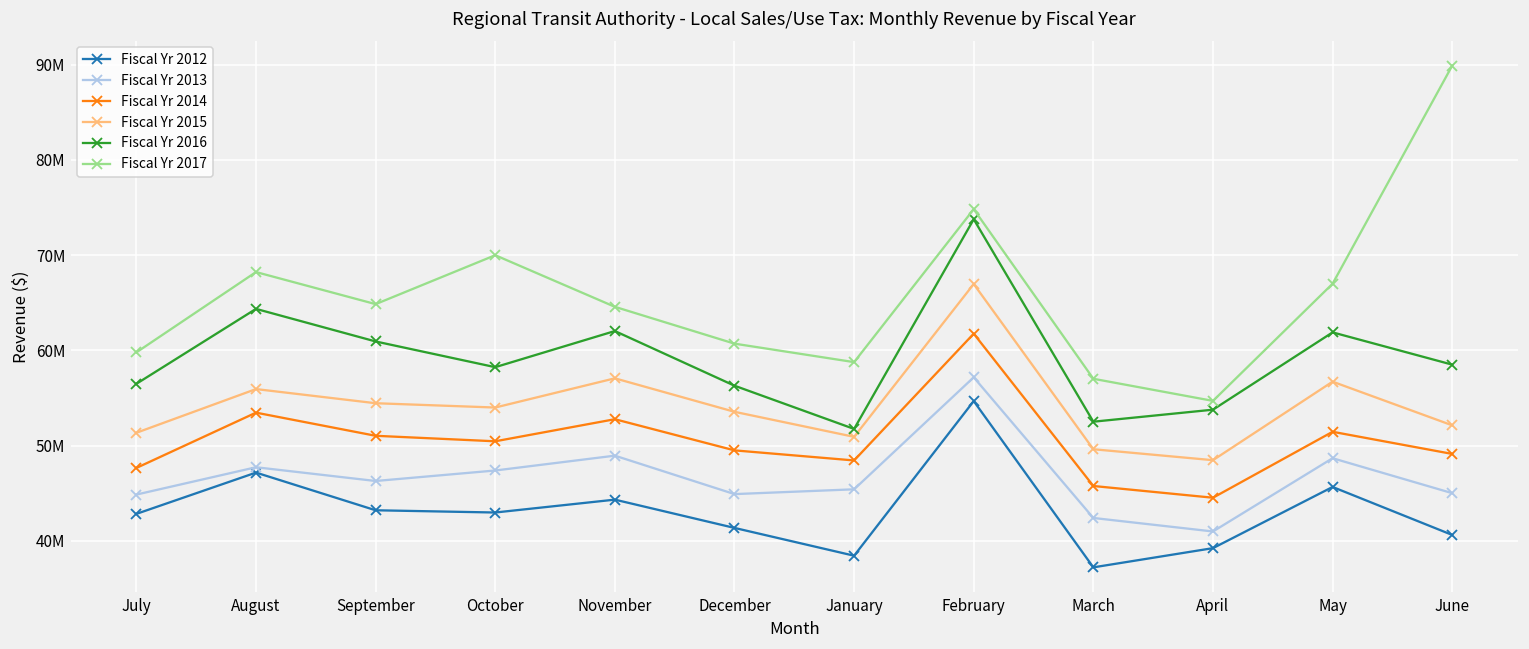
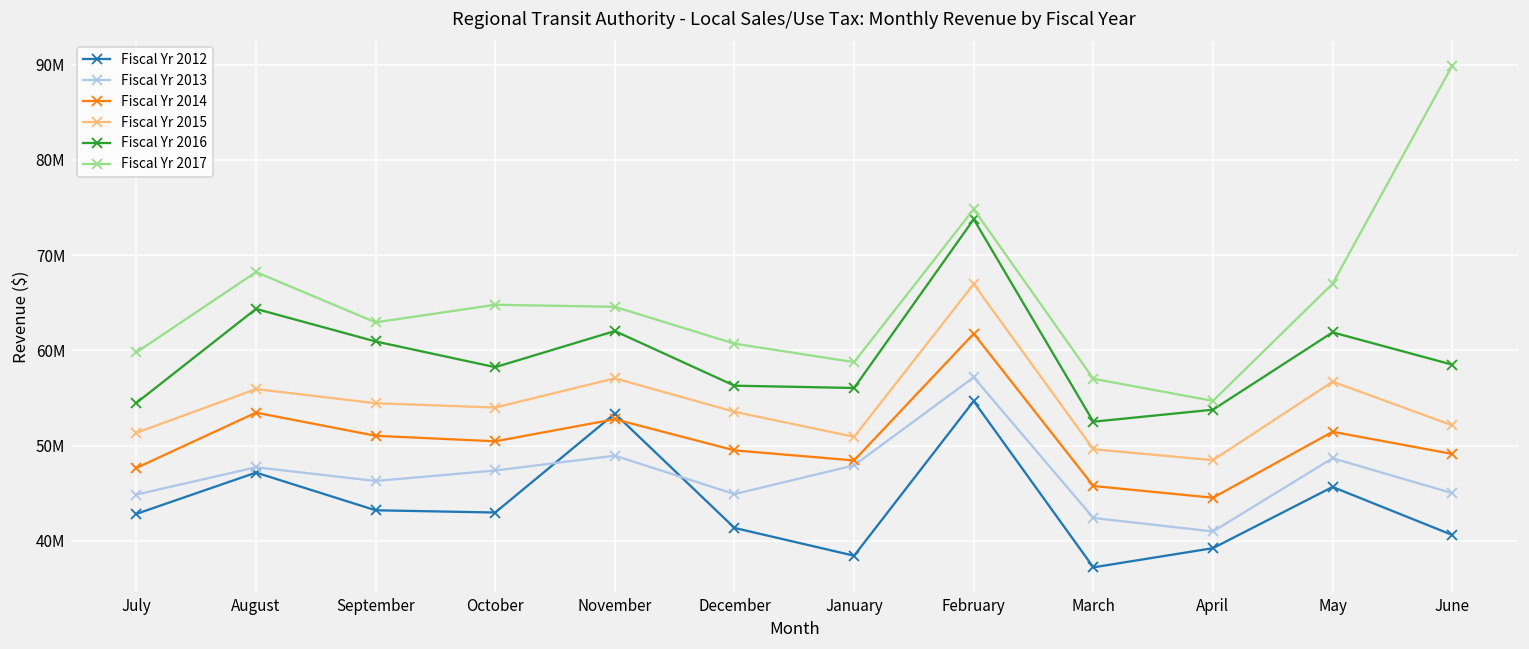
  {
    "Fiscal Yr 2012": {
      "July": 43000000,
      "August": 47000000,
      "September": 43000000,
      "October": 43000000,
-     "November": 44000000,
+     "November": 53000000,
      "December": 41000000,
      "January": 38000000,
      "February": 55000000,
      "March": 37000000,
      "April": 39000000,
      "May": 46000000,
      "June": 41000000
    },
    "Fiscal Yr 2013": {
      "July": 45000000,
      "August": 48000000,
      "September": 46000000,
      "October": 47000000,
      "November": 49000000,
      "December": 45000000,
-     "January": 45000000,
+     "January": 48000000,
      "February": 57000000,
      "March": 42000000,
      "April": 41000000,
      "May": 49000000,
      "June": 45000000
    },
    "Fiscal Yr 2014": {
      "July": 48000000,
      "August": 53000000,
      "September": 51000000,
      "October": 50000000,
      "November": 53000000,
      "December": 50000000,
      "January": 48000000,
      "February": 62000000,
      "March": 46000000,
      "April": 45000000,
      "May": 51000000,
      "June": 49000000
    },
    "Fiscal Yr 2015": {
      "July": 51000000,
      "August": 56000000,
      "September": 54000000,
      "October": 54000000,
      "November": 57000000,
      "December": 54000000,
      "January": 51000000,
      "February": 67000000,
      "March": 50000000,
      "April": 48000000,
      "May": 57000000,
      "June": 52000000
    },
    "Fiscal Yr 2016": {
-     "July": 56000000,
+     "July": 54000000,
      "August": 64000000,
      "September": 61000000,
      "October": 58000000,
      "November": 62000000,
      "December": 56000000,
-     "January": 52000000,
+     "January": 56000000,
      "February": 74000000,
      "March": 53000000,
      "April": 54000000,
      "May": 62000000,
      "June": 59000000
    },
    "Fiscal Yr 2017": {
      "July": 60000000,
      "August": 68000000,
-     "September": 65000000,
-     "October": 70000000,
+     "September": 63000000,
+     "October": 65000000,
      "November": 65000000,
      "December": 61000000,
      "January": 59000000,
      "February": 75000000,
      "March": 57000000,
      "April": 55000000,
      "May": 67000000,
      "June": 90000000
    }
  }
